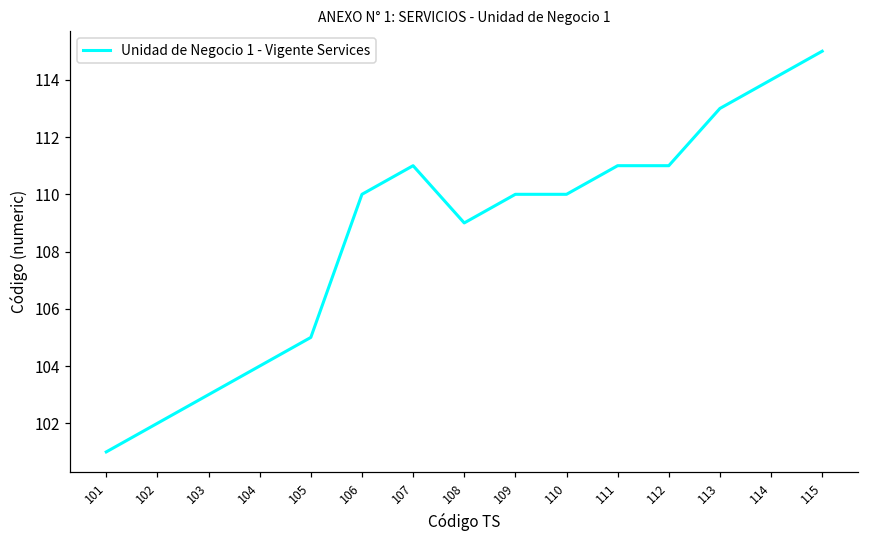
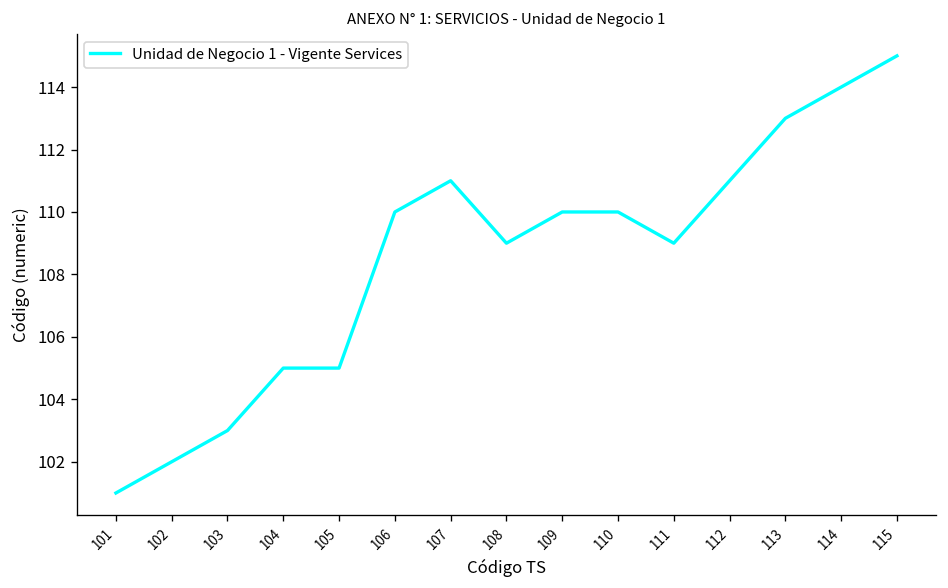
  {
    "101": 101,
    "102": 102,
    "103": 103,
-   "104": 104,
+   "104": 105,
    "105": 105,
    "106": 110,
    "107": 111,
    "108": 109,
    "109": 110,
    "110": 110,
-   "111": 111,
+   "111": 109,
    "112": 111,
    "113": 113,
    "114": 114,
    "115": 115
  }
